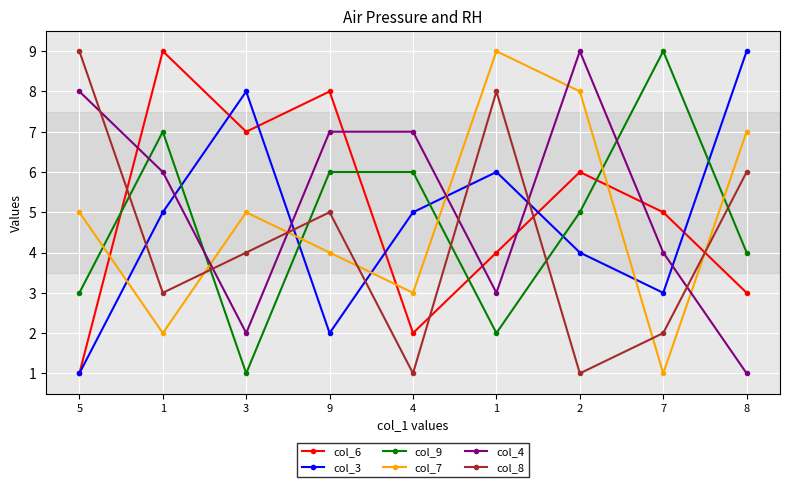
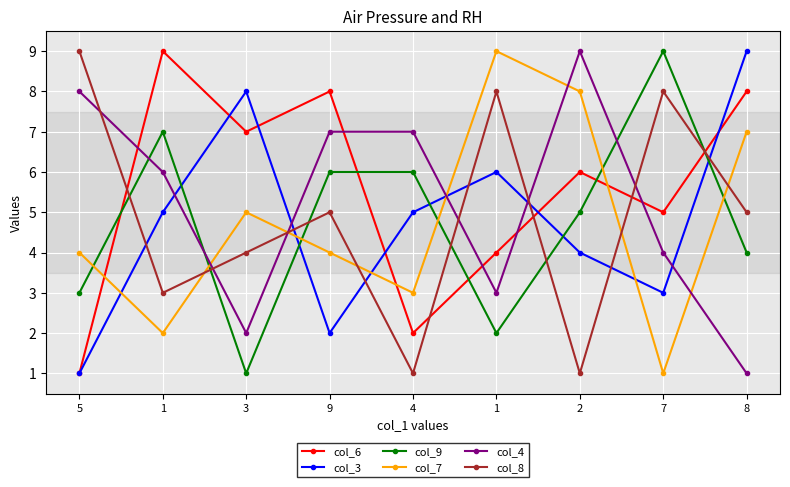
  {
    "col_6": {
      "3": 7,
      "9": 8,
      "4": 2,
      "2": 6,
      "7": 5,
-     "8": 3
+     "8": 8
    },
    "col_3": {
      "3": 8,
      "9": 2,
      "4": 5,
      "2": 4,
      "7": 3,
      "8": 9
    },
    "col_9": {
      "5": 3,
      "3": 1,
      "9": 6,
      "4": 6,
      "2": 5,
      "7": 9,
      "8": 4
    },
    "col_7": {
-     "5": 5,
+     "5": 4,
      "3": 5,
      "9": 4,
      "4": 3,
      "2": 8,
      "7": 1,
      "8": 7
    },
    "col_4": {
      "5": 8,
      "3": 2,
      "9": 7,
      "4": 7,
      "2": 9,
      "7": 4,
      "8": 1
    },
    "col_8": {
      "5": 9,
      "3": 4,
      "9": 5,
      "4": 1,
      "2": 1,
-     "7": 2,
-     "8": 6
+     "7": 8,
+     "8": 5
    }
  }
